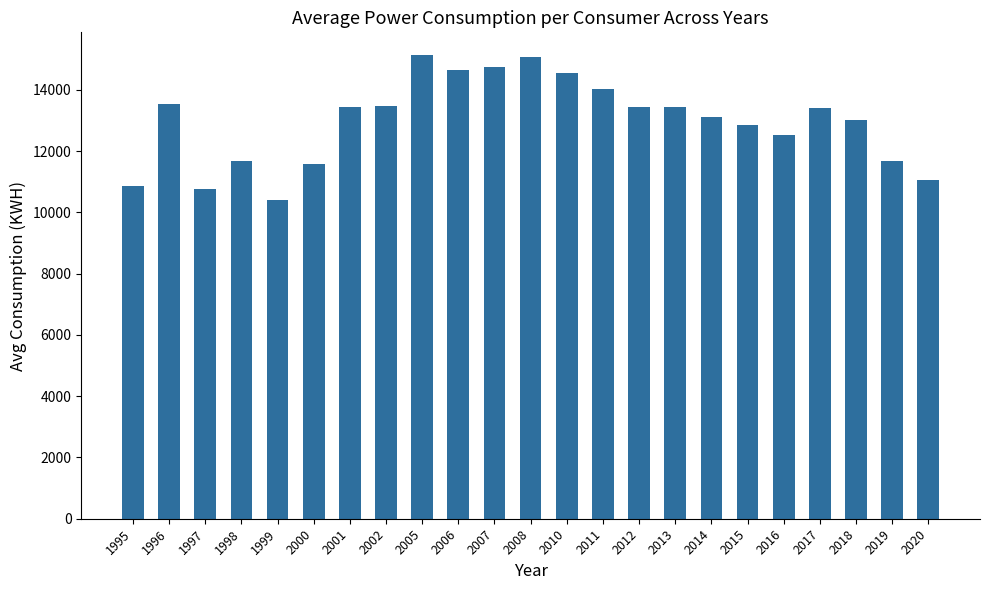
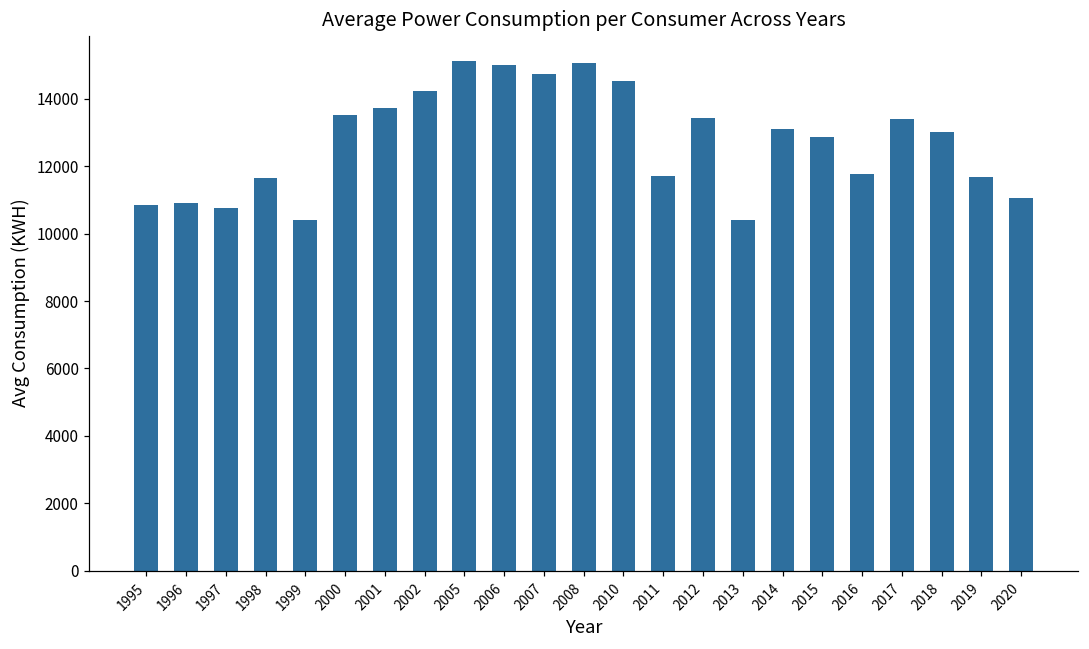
  {
    "1995": 10900,
-   "1996": 13500,
+   "1996": 10900,
    "1997": 10800,
    "1998": 11700,
    "1999": 10400,
-   "2000": 11600,
-   "2001": 13400,
-   "2002": 13500,
+   "2000": 13500,
+   "2001": 13700,
+   "2002": 14200,
    "2005": 15100,
-   "2006": 14600,
+   "2006": 15000,
    "2007": 14700,
    "2008": 15100,
    "2010": 14500,
-   "2011": 14000,
+   "2011": 11700,
    "2012": 13400,
-   "2013": 13400,
+   "2013": 10400,
    "2014": 13100,
    "2015": 12900,
-   "2016": 12500,
+   "2016": 11800,
    "2017": 13400,
    "2018": 13000,
    "2019": 11700,
    "2020": 11100
  }
